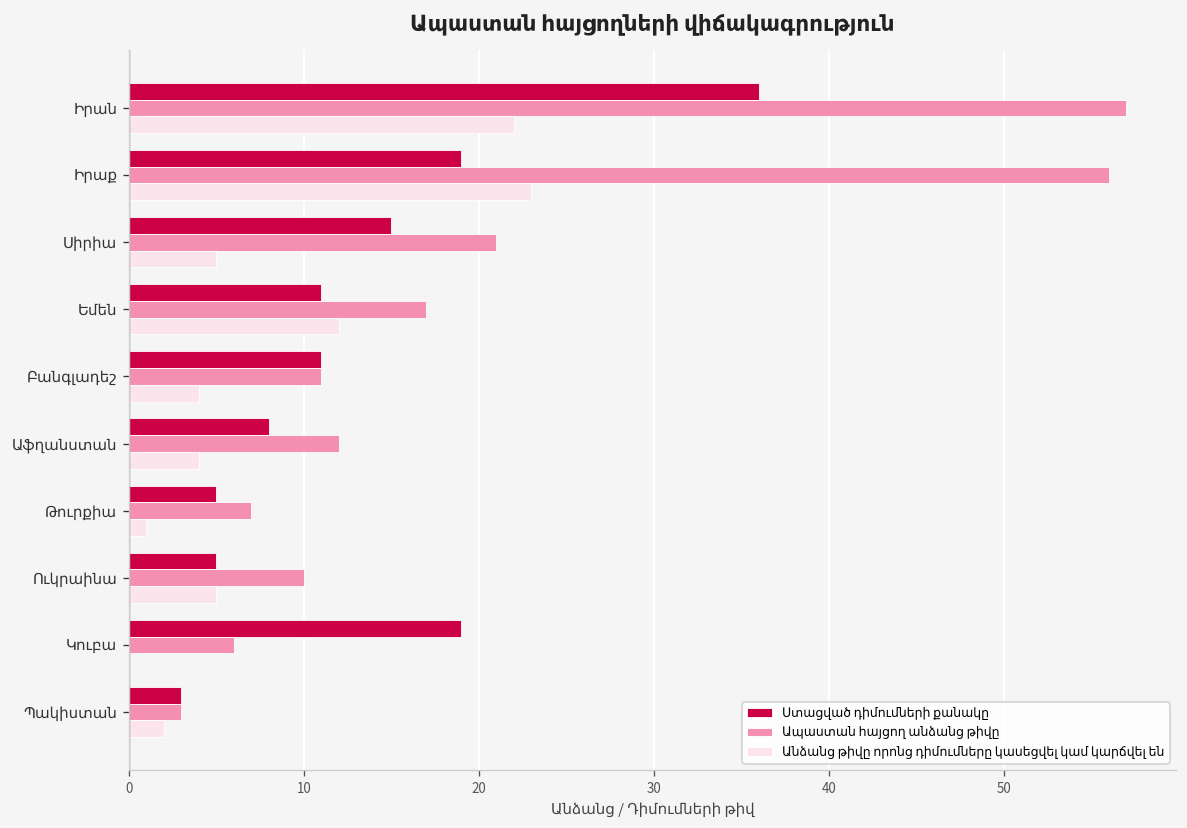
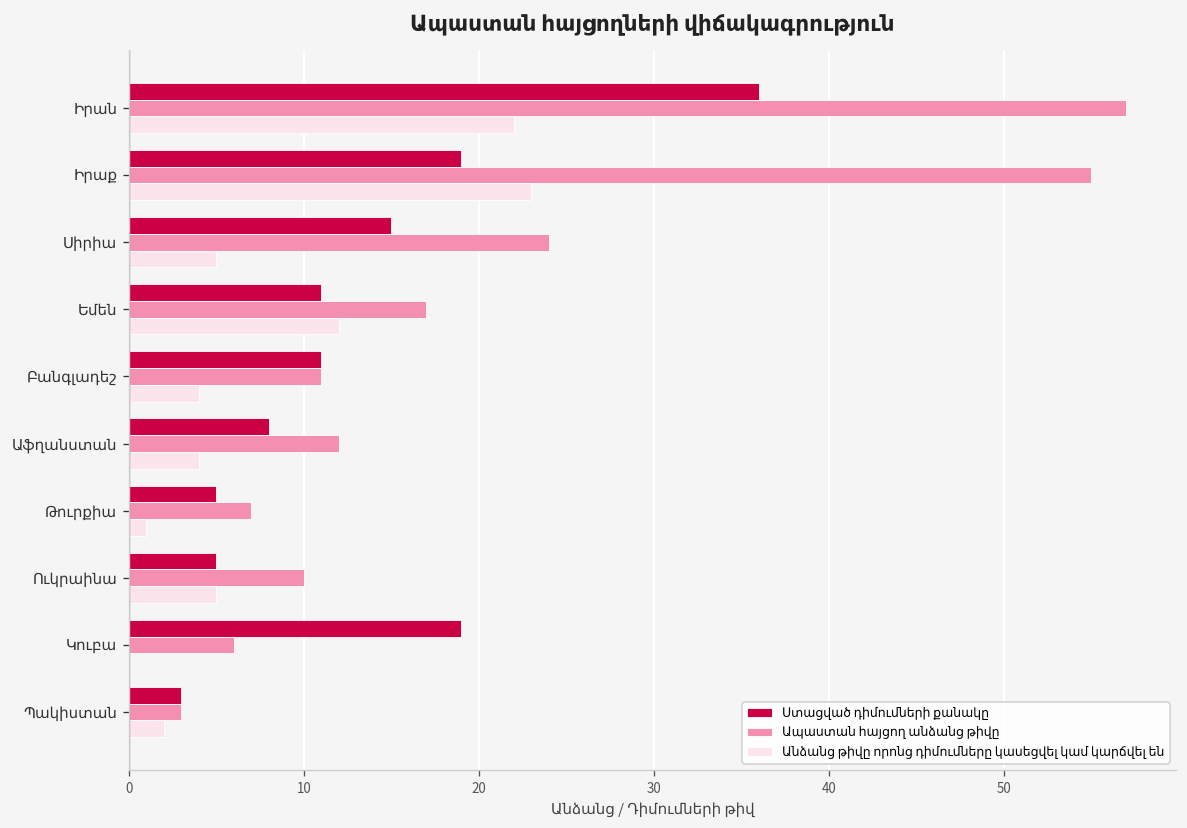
  {
    "Ստացված դիմումների քանակը": {
      "Իրան": 36,
      "Իրաք": 19,
      "Սիրիա": 15,
      "Եմեն": 11,
      "Բանգլադեշ": 11,
      "Աֆղանստան": 8,
      "Թուրքիա": 5,
      "Ուկրաինա": 5,
      "Կուբա": 19,
      "Պակիստան": 3
    },
    "Ապաստան հայցող անձանց թիվը": {
      "Իրան": 57,
-     "Իրաք": 56,
-     "Սիրիա": 21,
+     "Իրաք": 55,
+     "Սիրիա": 24,
      "Եմեն": 17,
      "Բանգլադեշ": 11,
      "Աֆղանստան": 12,
      "Թուրքիա": 7,
      "Ուկրաինա": 10,
      "Կուբա": 6,
      "Պակիստան": 3
    },
    "Անձանց թիվը որոնց դիմումները կասեցվել կամ կարճվել են": {
      "Իրան": 22,
      "Իրաք": 23,
      "Սիրիա": 5,
      "Եմեն": 12,
      "Բանգլադեշ": 4,
      "Աֆղանստան": 4,
      "Թուրքիա": 1,
      "Ուկրաինա": 5,
      "Կուբա": 0,
      "Պակիստան": 2
    }
  }
